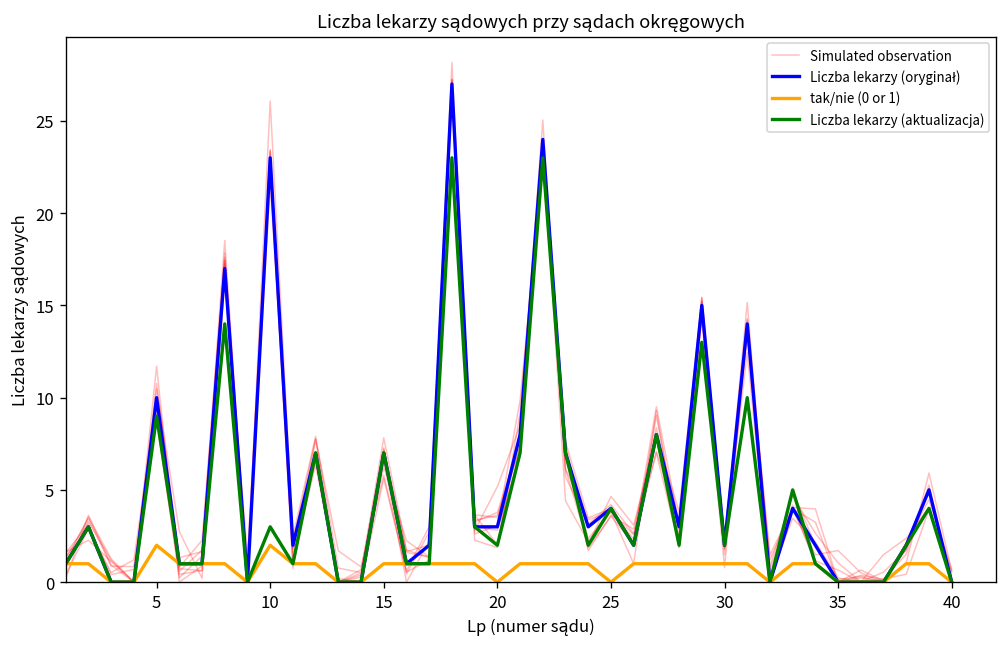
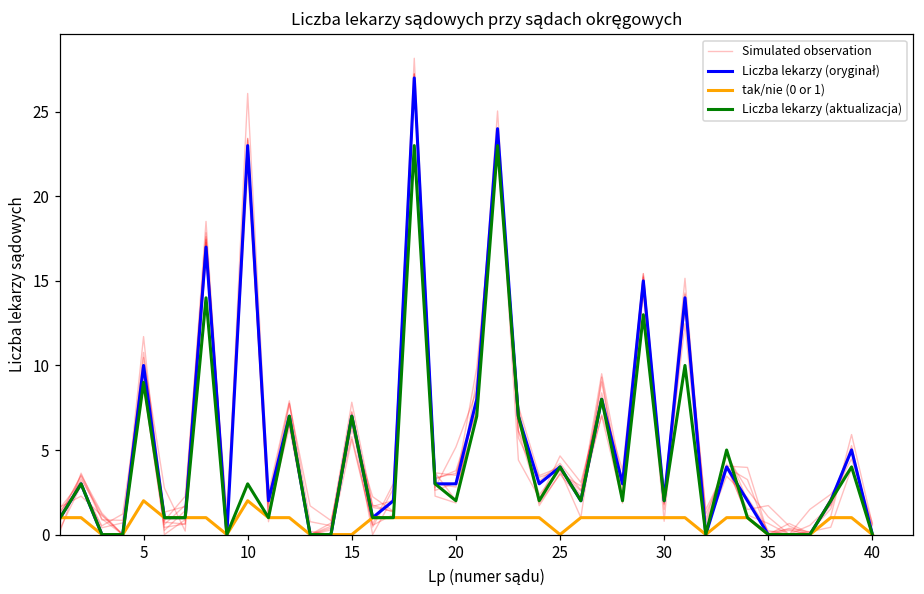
  {
    "Liczba lekarzy (oryginał)": {
      "5": 10,
      "10": 23
    },
    "tak/nie (0 or 1)": {
      "5": 2,
      "10": 2,
-     "15": 1,
-     "20": 0,
+     "15": 0,
+     "20": 1,
      "25": 0,
      "30": 1
    },
    "Liczba lekarzy (aktualizacja)": {
      "10": 3
    }
  }
